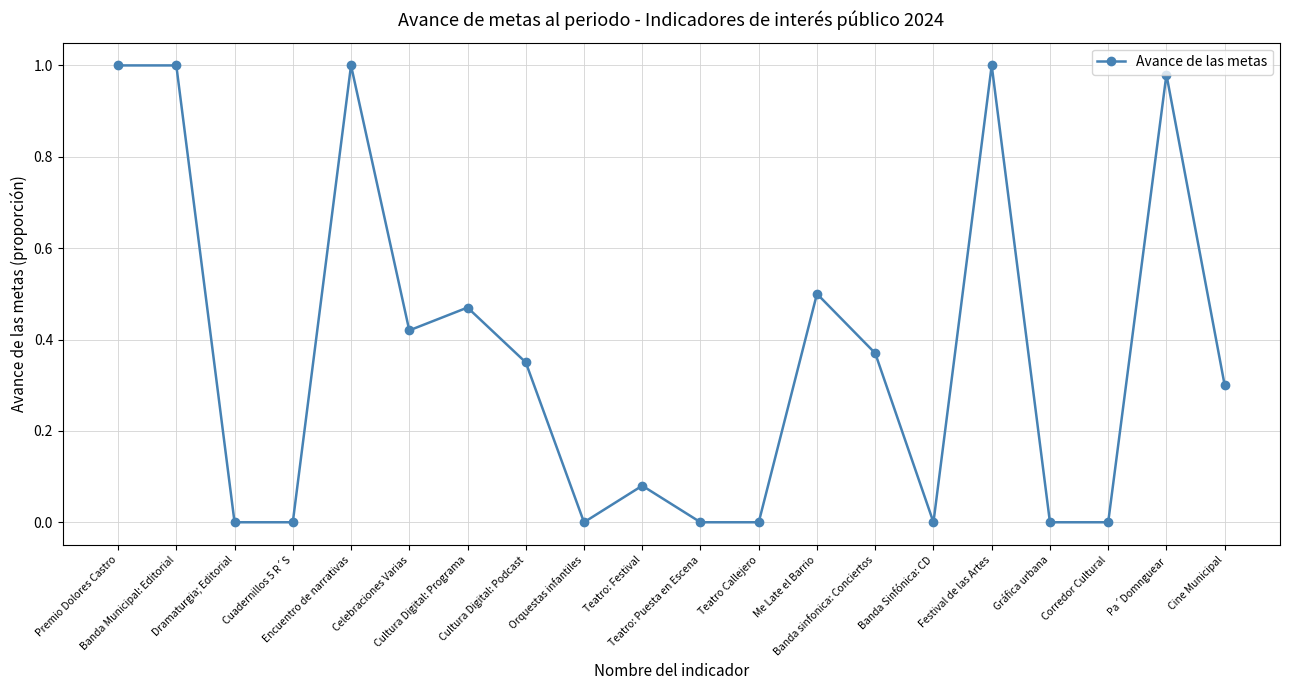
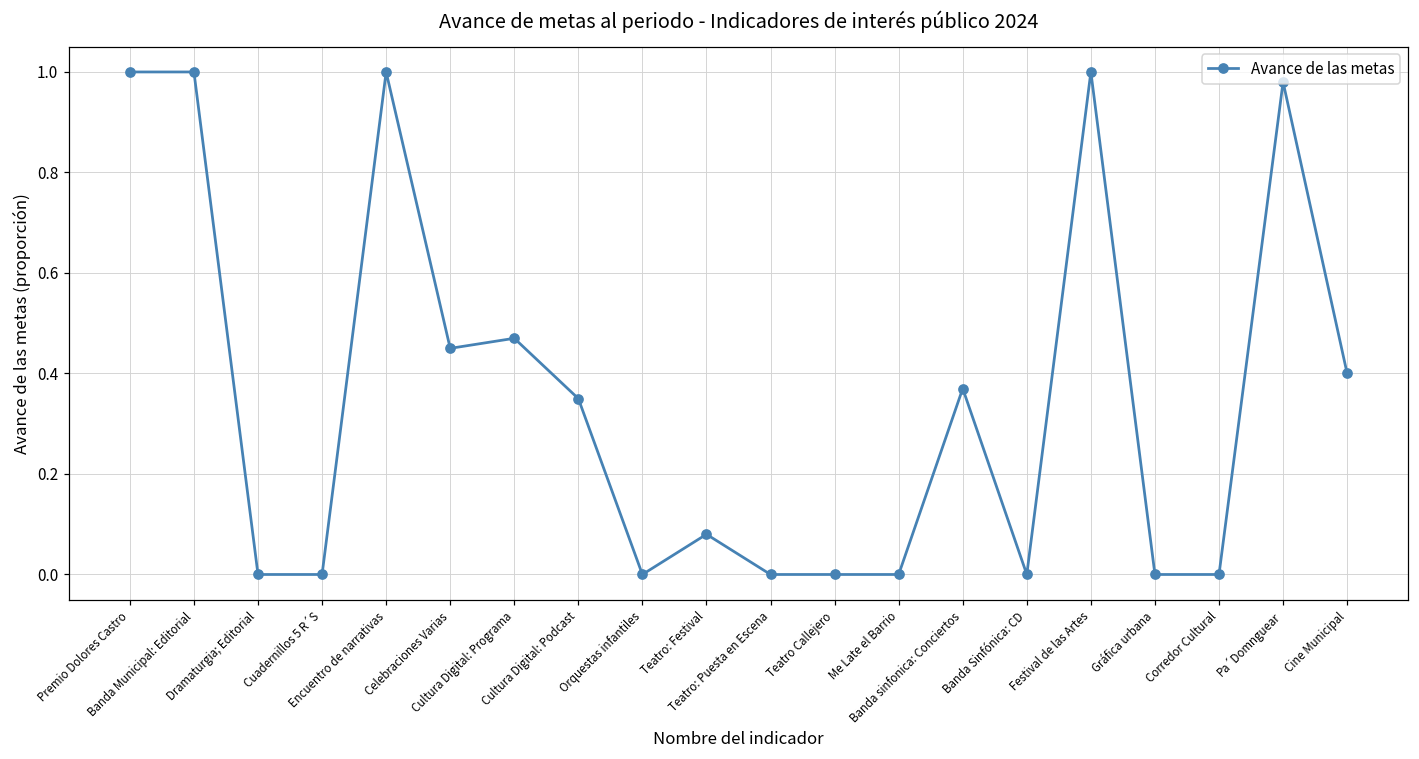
  {
    "Premio Dolores Castro": 1.00,
    "Banda Municipal: Editorial": 1.00,
    "Dramaturgia; Editorial": 0.00,
    "Cuadernillos 5 R´S": 0.00,
    "Encuentro de narrativas": 1.00,
-   "Celebraciones Varias": 0.42,
+   "Celebraciones Varias": 0.45,
    "Cultura Digital: Programa": 0.47,
    "Cultura Digital: Podcast": 0.35,
    "Orquestas infantiles": 0.00,
    "Teatro: Festival": 0.08,
    "Teatro: Puesta en Escena": 0.00,
    "Teatro Callejero": 0.00,
-   "Me Late el Barrio": 0.5,
+   "Me Late el Barrio": 0.0,
    "Banda sinfonica: Conciertos": 0.37,
    "Banda Sinfónica: CD": 0.00,
    "Festival de las Artes": 1.00,
    "Gráfica urbana": 0.00,
    "Corredor Cultural": 0.00,
-   "Cine Municipal": 0.3
+   "Cine Municipal": 0.4
  }
